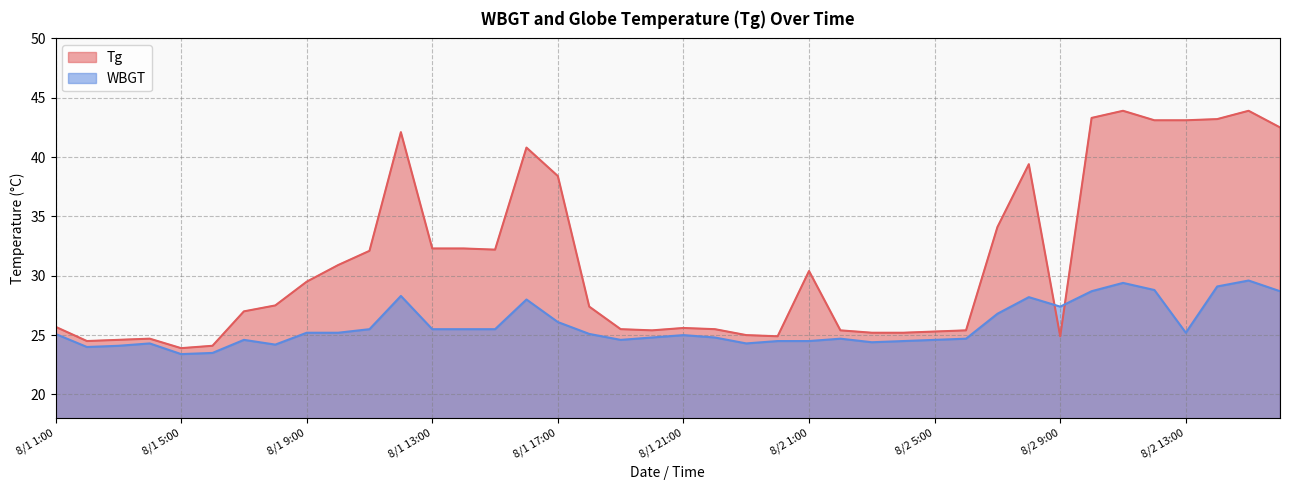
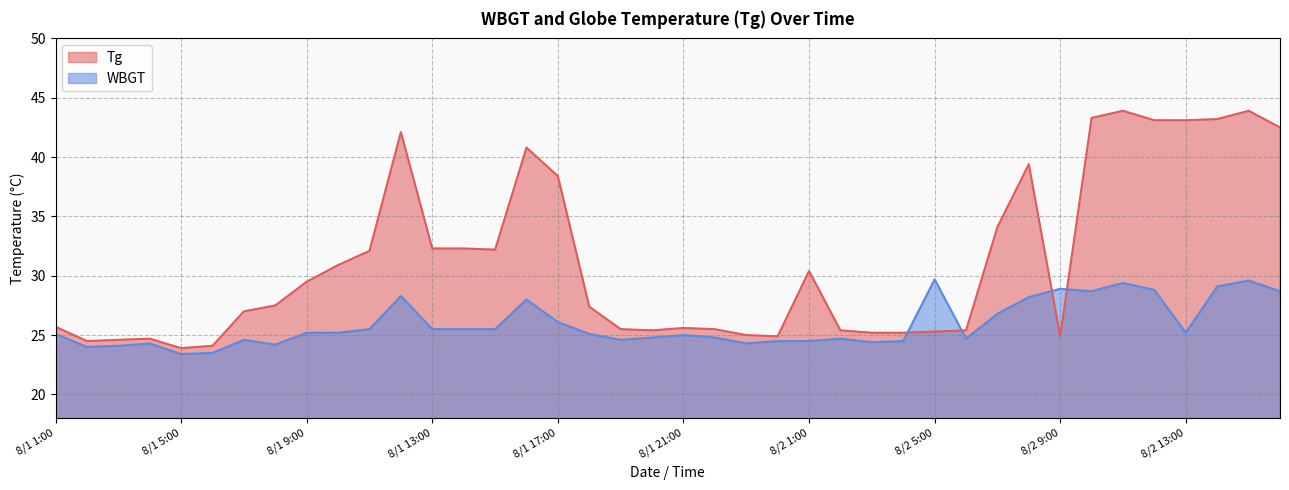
  {
    "Tg": {
      "8/1 1:00": 25.7,
      "8/1 5:00": 23.9,
      "8/1 9:00": 29.5,
      "8/1 13:00": 32.3,
      "8/1 17:00": 38.4,
      "8/1 21:00": 25.6,
      "8/2 1:00": 30.4,
      "8/2 5:00": 25.3,
      "8/2 9:00": 24.9,
      "8/2 13:00": 43.1
    },
    "WBGT": {
      "8/1 1:00": 25.1,
      "8/1 5:00": 23.4,
      "8/1 9:00": 25.2,
      "8/1 13:00": 25.5,
      "8/1 17:00": 26.1,
      "8/1 21:00": 25.0,
      "8/2 1:00": 24.5,
-     "8/2 5:00": 24.6,
-     "8/2 9:00": 27.4,
+     "8/2 5:00": 29.7,
+     "8/2 9:00": 28.9,
      "8/2 13:00": 25.2
    }
  }
